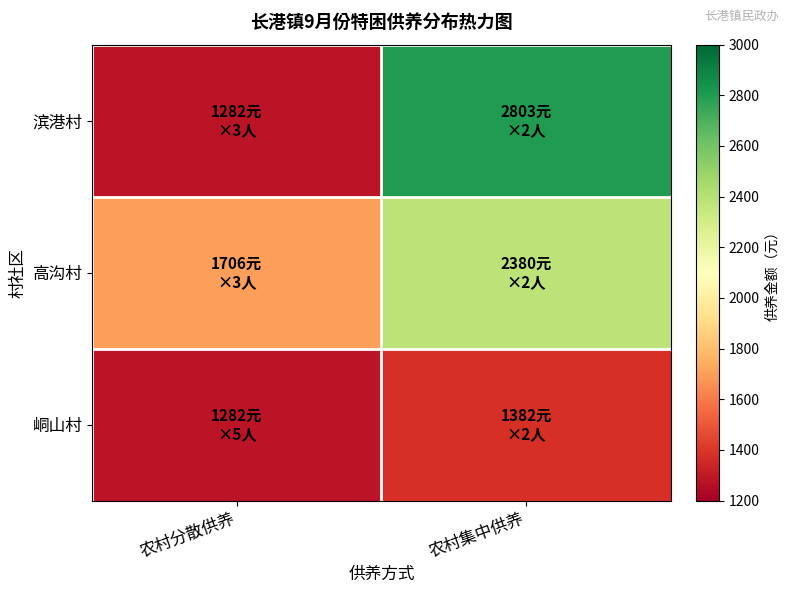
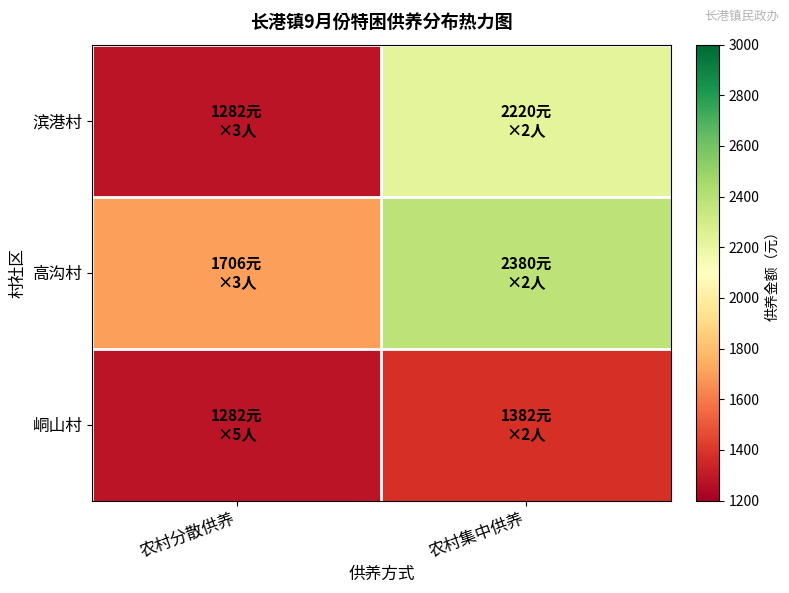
  {
    "滨港村": {
-     "农村集中供养": "2803元"
+     "农村集中供养": "2220元"
    }
  }
